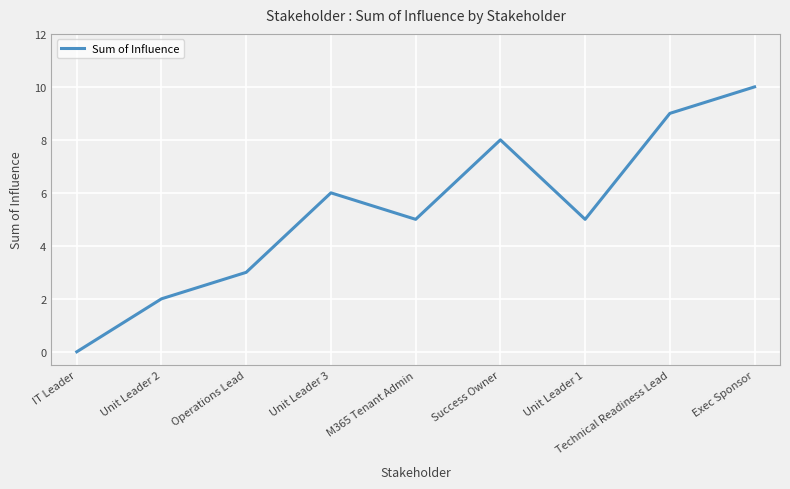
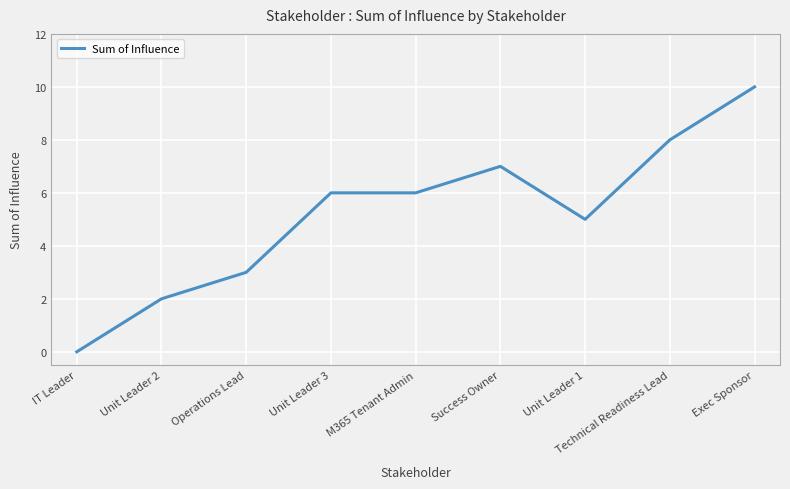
  {
    "IT Leader": 0,
    "Unit Leader 2": 2,
    "Operations Lead": 3,
    "Unit Leader 3": 6,
-   "M365 Tenant Admin": 5,
-   "Success Owner": 8,
+   "M365 Tenant Admin": 6,
+   "Success Owner": 7,
    "Unit Leader 1": 5,
-   "Technical Readiness Lead": 9,
+   "Technical Readiness Lead": 8,
    "Exec Sponsor": 10
  }
